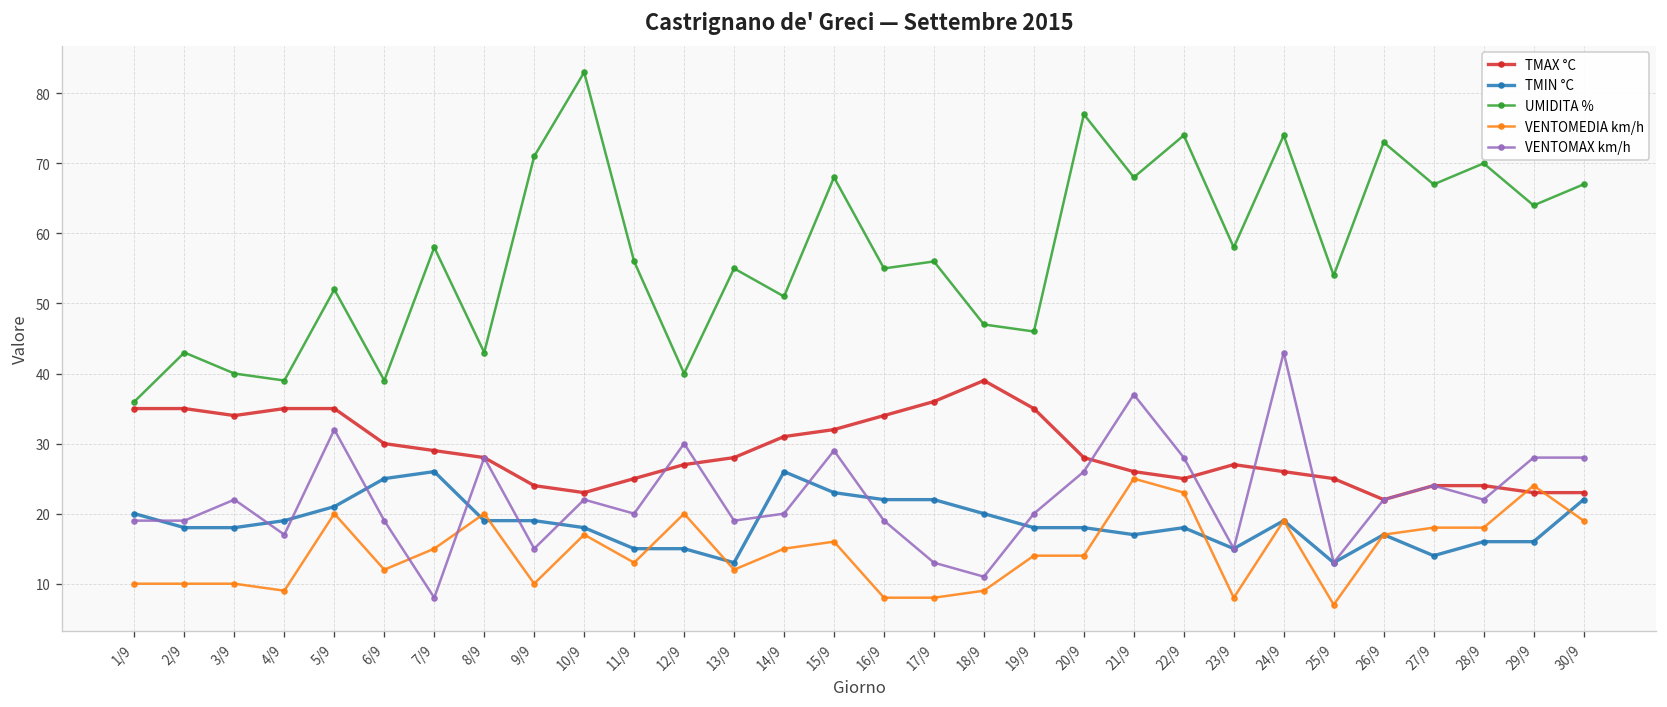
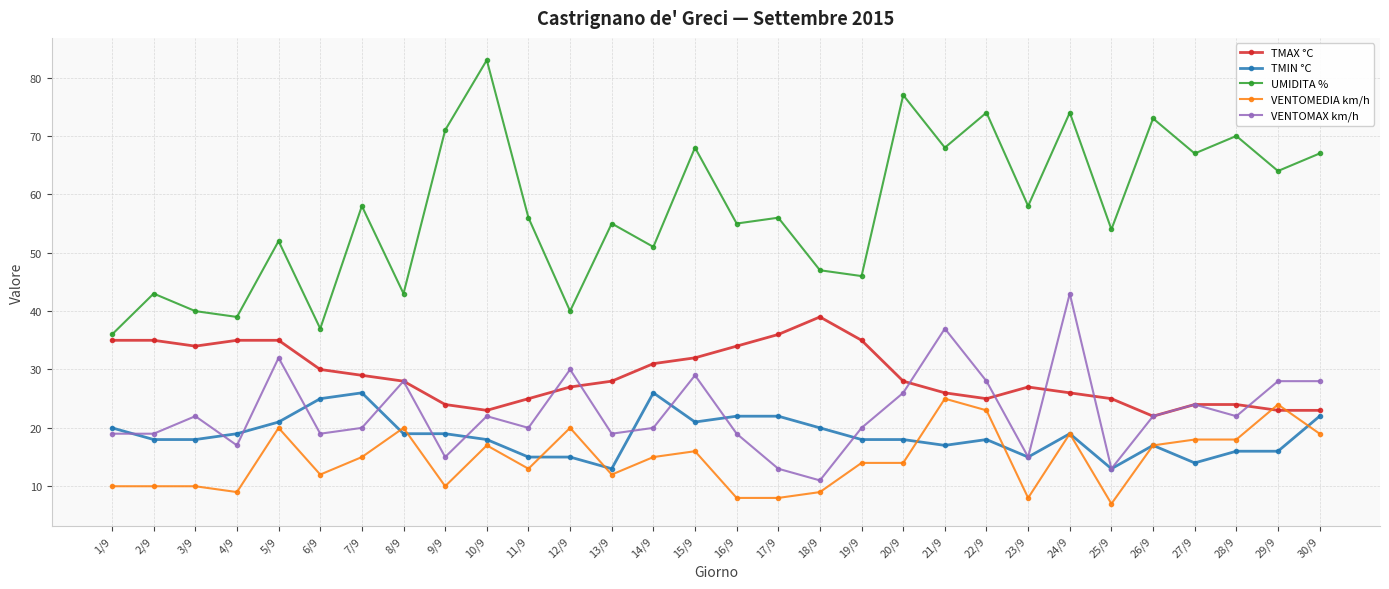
  {
    "TMAX °C": {
      "1/9": 35,
      "2/9": 35,
      "3/9": 34,
      "4/9": 35,
      "5/9": 35,
      "6/9": 30,
      "7/9": 29,
      "9/9": 24,
      "10/9": 23,
      "11/9": 25,
      "12/9": 27,
      "13/9": 28,
      "14/9": 31,
      "15/9": 32,
      "16/9": 34,
      "17/9": 36,
      "18/9": 39,
      "19/9": 35,
      "20/9": 28,
      "21/9": 26,
      "22/9": 25,
      "23/9": 27,
      "24/9": 26,
      "25/9": 25,
      "28/9": 24,
      "29/9": 23,
      "30/9": 23
    },
    "TMIN °C": {
      "1/9": 20,
      "2/9": 18,
      "3/9": 18,
      "4/9": 19,
      "5/9": 21,
      "6/9": 25,
      "7/9": 26,
      "8/9": 19,
      "9/9": 19,
      "10/9": 18,
      "11/9": 15,
      "12/9": 15,
      "13/9": 13,
      "14/9": 26,
-     "15/9": 23,
+     "15/9": 21,
      "16/9": 22,
      "17/9": 22,
      "18/9": 20,
      "19/9": 18,
      "20/9": 18,
      "21/9": 17,
      "22/9": 18,
      "27/9": 14,
      "28/9": 16,
      "29/9": 16,
      "30/9": 22
    },
    "UMIDITA %": {
      "1/9": 36,
      "2/9": 43,
      "3/9": 40,
      "4/9": 39,
      "5/9": 52,
-     "6/9": 39,
+     "6/9": 37,
      "7/9": 58,
      "8/9": 43,
      "9/9": 71,
      "10/9": 83,
      "11/9": 56,
      "12/9": 40,
      "13/9": 55,
      "14/9": 51,
      "15/9": 68,
      "16/9": 55,
      "17/9": 56,
      "18/9": 47,
      "19/9": 46,
      "20/9": 77,
      "21/9": 68,
      "22/9": 74,
      "23/9": 58,
      "24/9": 74,
      "25/9": 54,
      "26/9": 73,
      "27/9": 67,
      "28/9": 70,
      "29/9": 64,
      "30/9": 67
    },
    "VENTOMEDIA km/h": {
      "1/9": 10,
      "2/9": 10,
      "3/9": 10,
      "4/9": 9,
      "5/9": 20,
      "6/9": 12,
      "7/9": 15,
      "8/9": 20,
      "9/9": 10,
      "10/9": 17,
      "11/9": 13,
      "12/9": 20,
      "13/9": 12,
      "14/9": 15,
      "15/9": 16,
      "16/9": 8,
      "17/9": 8,
      "18/9": 9,
      "19/9": 14,
      "20/9": 14,
      "21/9": 25,
      "22/9": 23,
      "23/9": 8,
      "25/9": 7,
      "27/9": 18,
      "28/9": 18,
      "29/9": 24,
      "30/9": 19
    },
    "VENTOMAX km/h": {
      "1/9": 19,
      "2/9": 19,
      "3/9": 22,
      "4/9": 17,
      "5/9": 32,
      "6/9": 19,
-     "7/9": 8,
+     "7/9": 20,
      "9/9": 15,
      "10/9": 22,
      "11/9": 20,
      "12/9": 30,
      "13/9": 19,
      "14/9": 20,
      "15/9": 29,
      "16/9": 19,
      "17/9": 13,
      "18/9": 11,
      "19/9": 20,
      "20/9": 26,
      "21/9": 37,
      "22/9": 28,
      "24/9": 43,
      "28/9": 22,
      "29/9": 28,
      "30/9": 28
    }
  }
